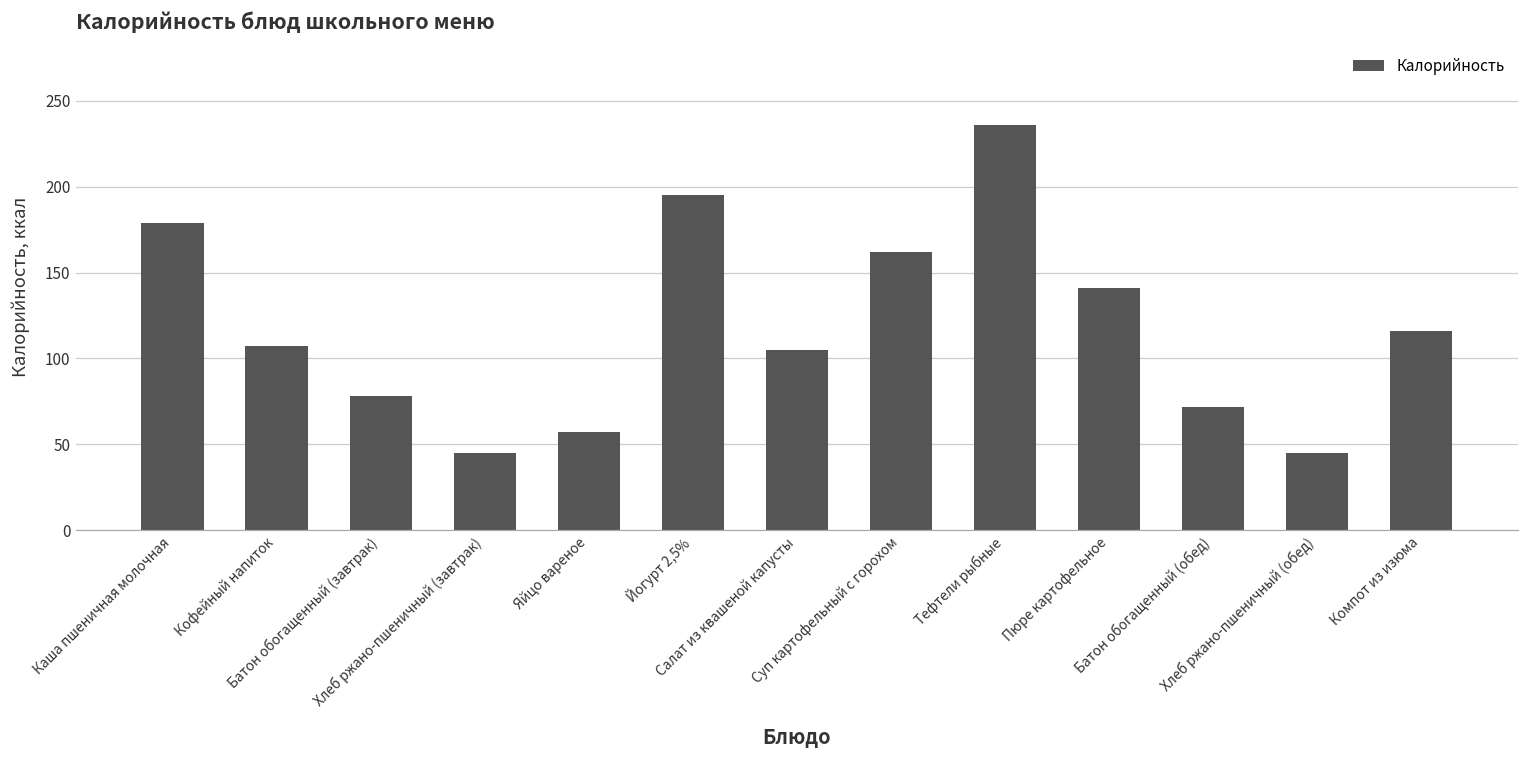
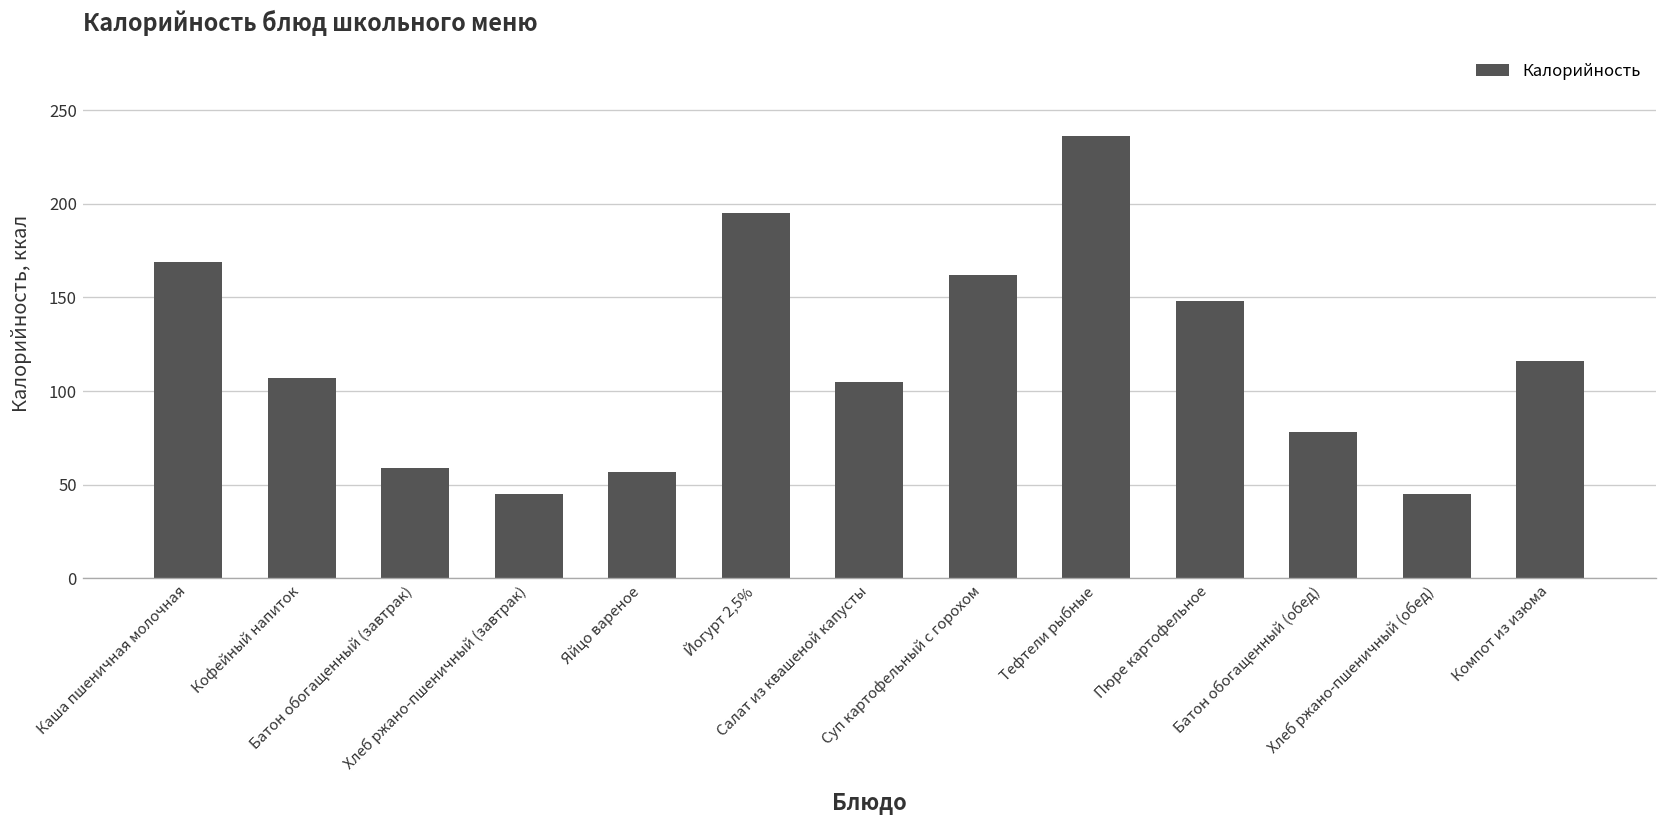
  {
-   "Каша пшеничная молочная": 179,
+   "Каша пшеничная молочная": 169,
    "Кофейный напиток": 107,
-   "Батон обогащенный (завтрак)": 78,
+   "Батон обогащенный (завтрак)": 59,
    "Хлеб ржано-пшеничный (завтрак)": 45,
    "Яйцо вареное": 57,
    "Йогурт 2,5%": 195,
    "Салат из квашеной капусты": 105,
    "Суп картофельный с горохом": 162,
    "Тефтели рыбные": 236,
-   "Пюре картофельное": 141,
-   "Батон обогащенный (обед)": 72,
+   "Пюре картофельное": 148,
+   "Батон обогащенный (обед)": 78,
    "Хлеб ржано-пшеничный (обед)": 45,
    "Компот из изюма": 116
  }
